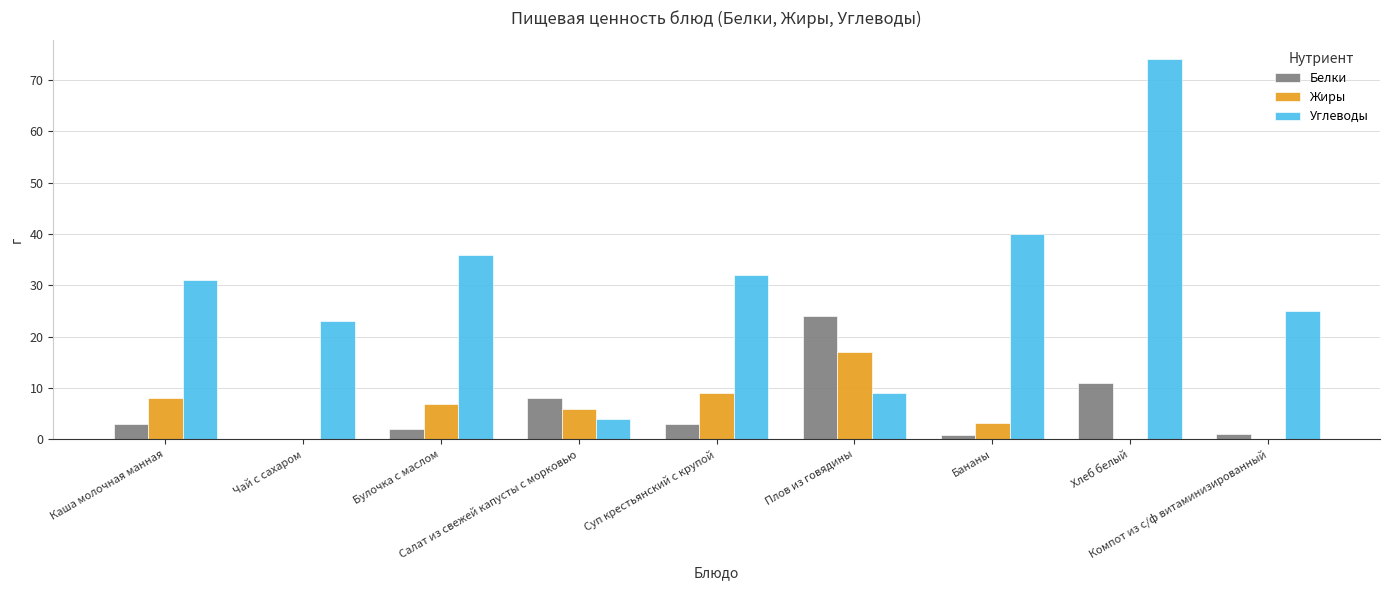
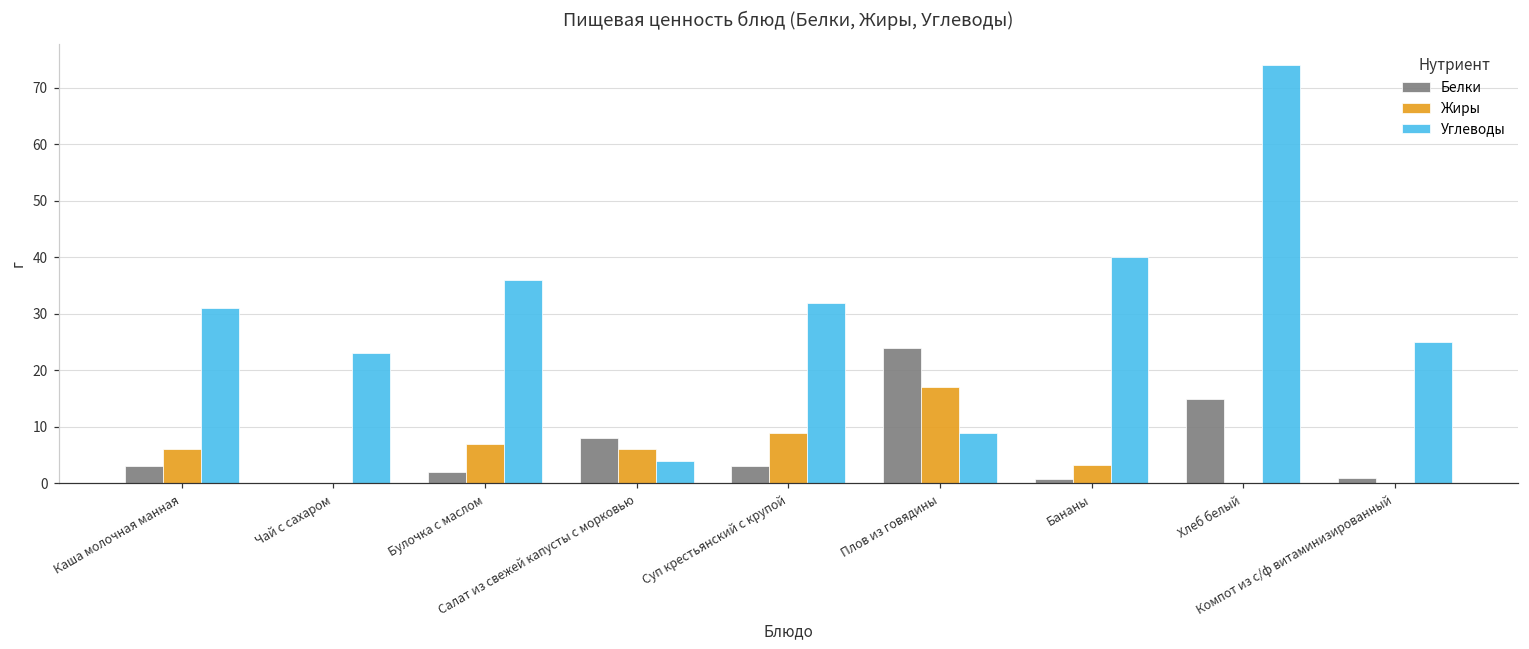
  {
    "Белки": {
      "Каша молочная манная": 3,
      "Булочка с маслом": 2,
      "Салат из свежей капусты с морковью": 8,
      "Суп крестьянский с крупой": 3,
      "Плов из говядины": 24,
      "Бананы": 1,
-     "Хлеб белый": 11,
+     "Хлеб белый": 15,
      "Компот из с/ф витаминизированный": 1
    },
    "Жиры": {
-     "Каша молочная манная": 8,
+     "Каша молочная манная": 6,
      "Чай с сахаром": 0,
      "Булочка с маслом": 7,
      "Салат из свежей капусты с морковью": 6,
      "Суп крестьянский с крупой": 9,
      "Плов из говядины": 17,
      "Бананы": 3,
      "Хлеб белый": 0,
      "Компот из с/ф витаминизированный": 0
    },
    "Углеводы": {
      "Каша молочная манная": 31,
      "Чай с сахаром": 23,
      "Булочка с маслом": 36,
      "Салат из свежей капусты с морковью": 4,
      "Суп крестьянский с крупой": 32,
      "Плов из говядины": 9,
      "Бананы": 40,
      "Хлеб белый": 74,
      "Компот из с/ф витаминизированный": 25
    }
  }
